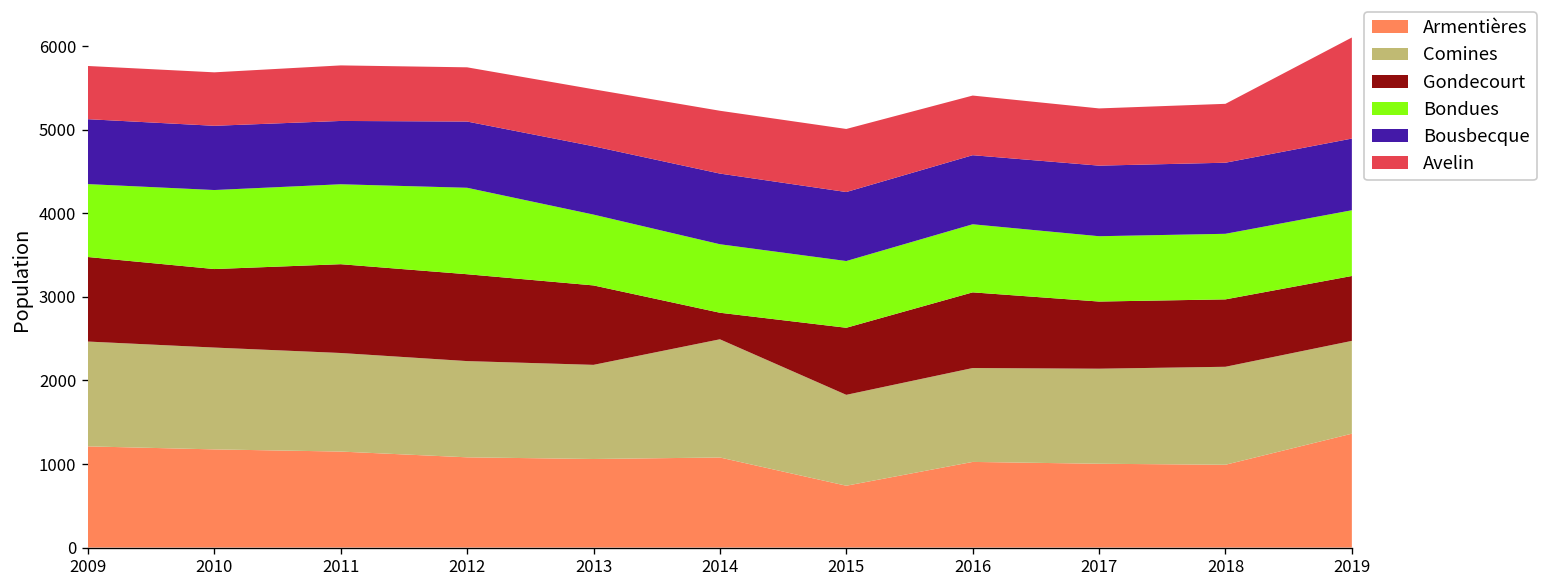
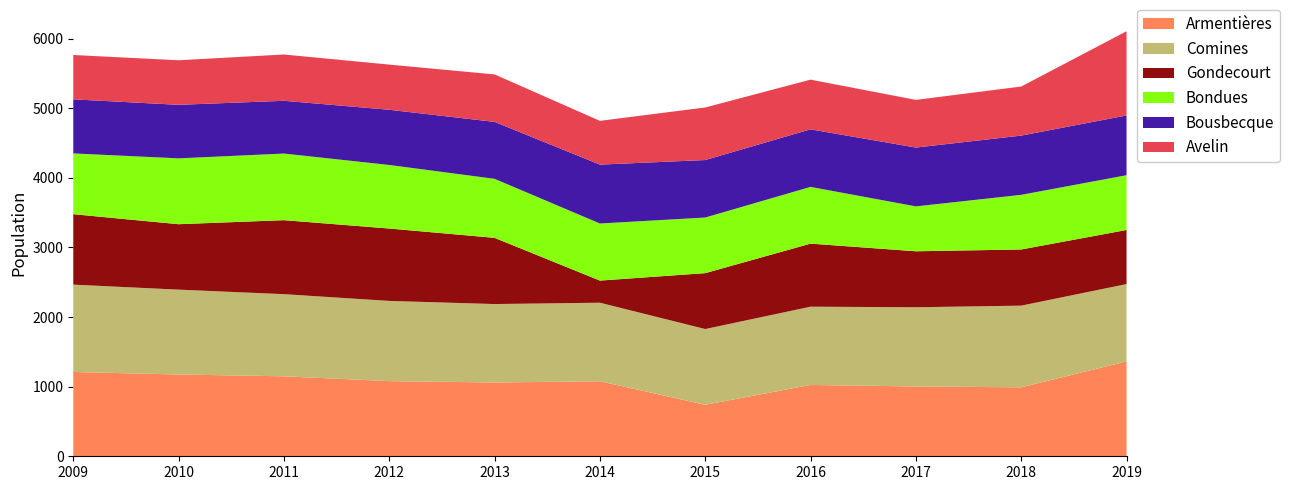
  {
    "Armentières": {
      "2009": 1200,
      "2010": 1200,
      "2011": 1100,
      "2012": 1100,
      "2013": 1100,
      "2014": 1100,
      "2015": 700,
      "2016": 1000,
      "2017": 1000,
      "2018": 1000,
      "2019": 1400
    },
    "Comines": {
      "2009": 1300,
      "2010": 1200,
      "2011": 1200,
      "2012": 1200,
      "2013": 1100,
-     "2014": 1400,
+     "2014": 1100,
      "2015": 1100,
      "2016": 1100,
      "2017": 1100,
      "2018": 1200,
      "2019": 1100
    },
    "Gondecourt": {
      "2009": 1000,
      "2010": 900,
      "2011": 1100,
      "2012": 1000,
      "2013": 1000,
      "2014": 300,
      "2015": 800,
      "2016": 900,
      "2017": 800,
      "2018": 800,
      "2019": 800
    },
    "Bondues": {
      "2009": 900,
      "2010": 900,
      "2011": 1000,
-     "2012": 1000,
+     "2012": 900,
      "2013": 800,
      "2014": 800,
      "2015": 800,
      "2016": 800,
-     "2017": 800,
+     "2017": 600,
      "2018": 800,
      "2019": 800
    },
    "Bousbecque": {
      "2009": 800,
      "2010": 800,
      "2011": 800,
      "2012": 800,
      "2013": 800,
      "2014": 800,
      "2015": 800,
      "2016": 800,
      "2017": 800,
      "2018": 900,
      "2019": 900
    },
    "Avelin": {
      "2009": 600,
      "2010": 600,
      "2011": 700,
      "2012": 600,
      "2013": 700,
-     "2014": 800,
+     "2014": 600,
      "2015": 800,
      "2016": 700,
      "2017": 700,
      "2018": 700,
      "2019": 1200
    }
  }
